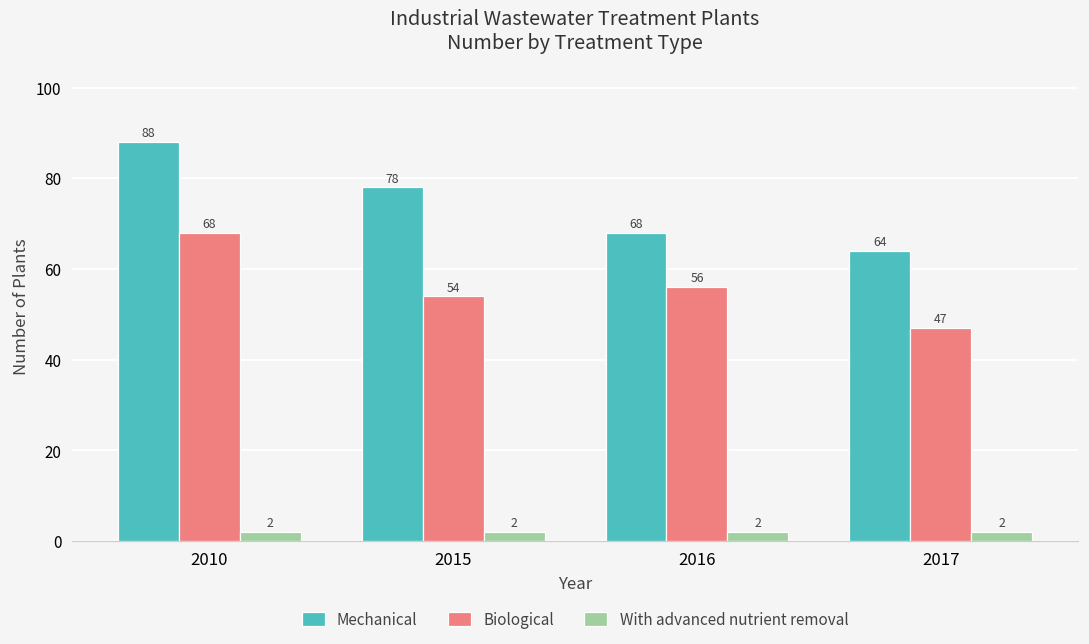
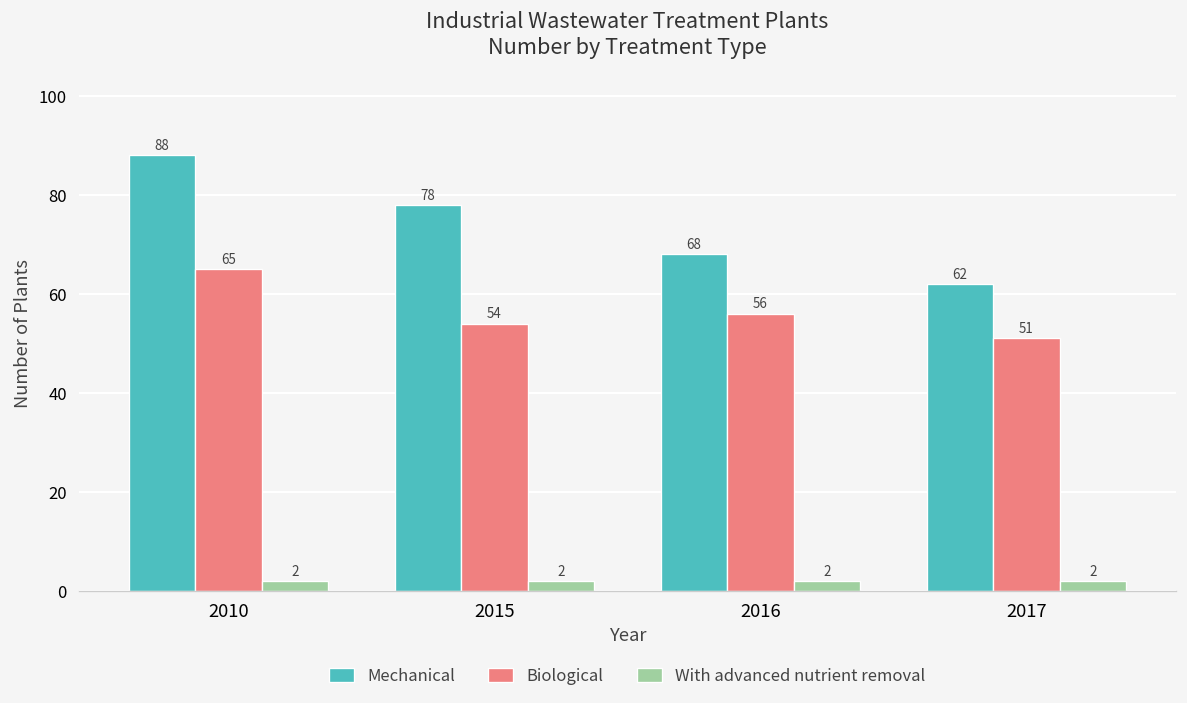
  {
    "Mechanical": {
      "2010": 88,
      "2015": 78,
      "2016": 68,
-     "2017": 64
+     "2017": 62
    },
    "Biological": {
-     "2010": 68,
+     "2010": 65,
      "2015": 54,
      "2016": 56,
-     "2017": 47
+     "2017": 51
    },
    "With advanced nutrient removal": {
      "2010": 2,
      "2015": 2,
      "2016": 2,
      "2017": 2
    }
  }
